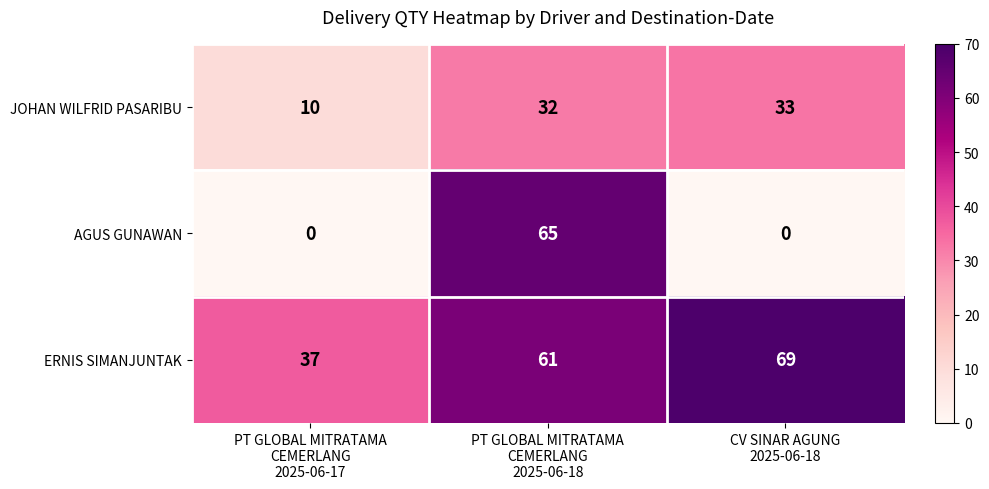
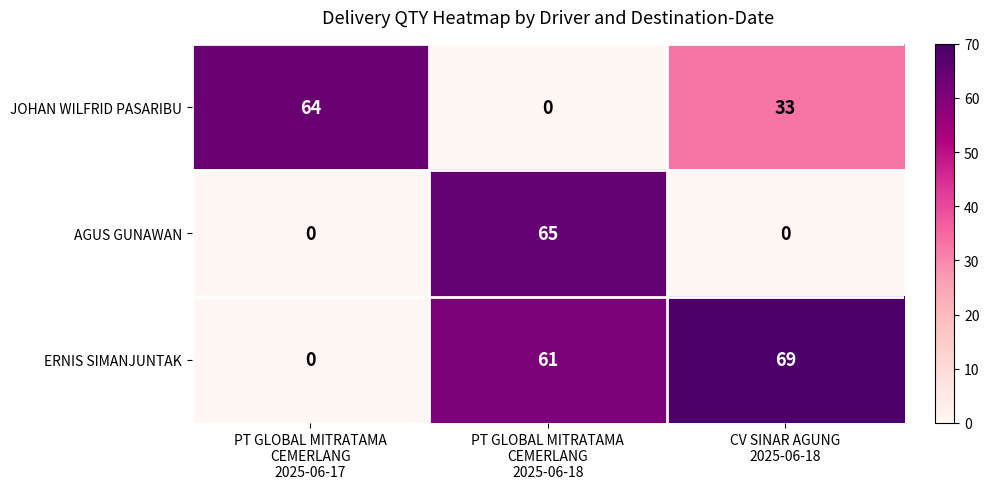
  {
    "JOHAN WILFRID PASARIBU": {
-     "PT GLOBAL MITRATAMA CEMERLANG 2025-06-17": 10,
-     "PT GLOBAL MITRATAMA CEMERLANG 2025-06-18": 32,
+     "PT GLOBAL MITRATAMA CEMERLANG 2025-06-17": 64,
+     "PT GLOBAL MITRATAMA CEMERLANG 2025-06-18": 0,
      "CV SINAR AGUNG 2025-06-18": 33
    },
    "AGUS GUNAWAN": {
      "PT GLOBAL MITRATAMA CEMERLANG 2025-06-17": 0,
      "PT GLOBAL MITRATAMA CEMERLANG 2025-06-18": 65,
      "CV SINAR AGUNG 2025-06-18": 0
    },
    "ERNIS SIMANJUNTAK": {
-     "PT GLOBAL MITRATAMA CEMERLANG 2025-06-17": 37,
+     "PT GLOBAL MITRATAMA CEMERLANG 2025-06-17": 0,
      "PT GLOBAL MITRATAMA CEMERLANG 2025-06-18": 61,
      "CV SINAR AGUNG 2025-06-18": 69
    }
  }
